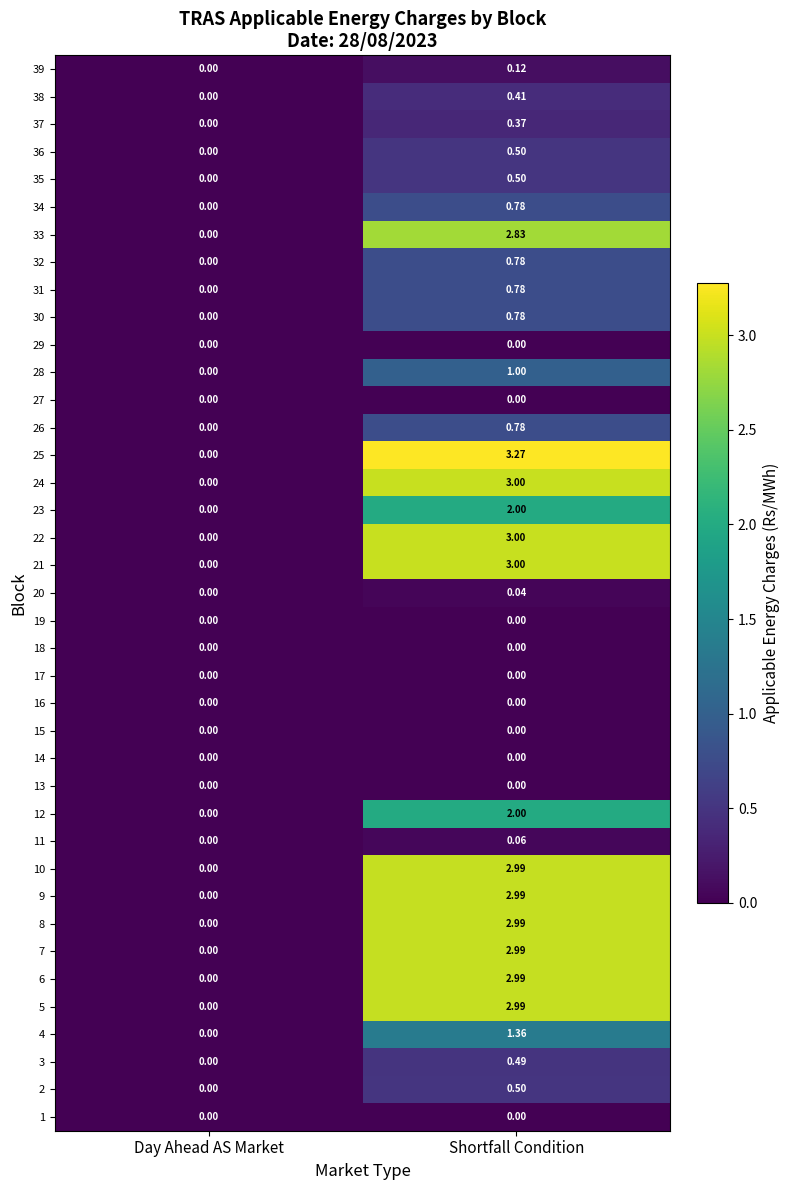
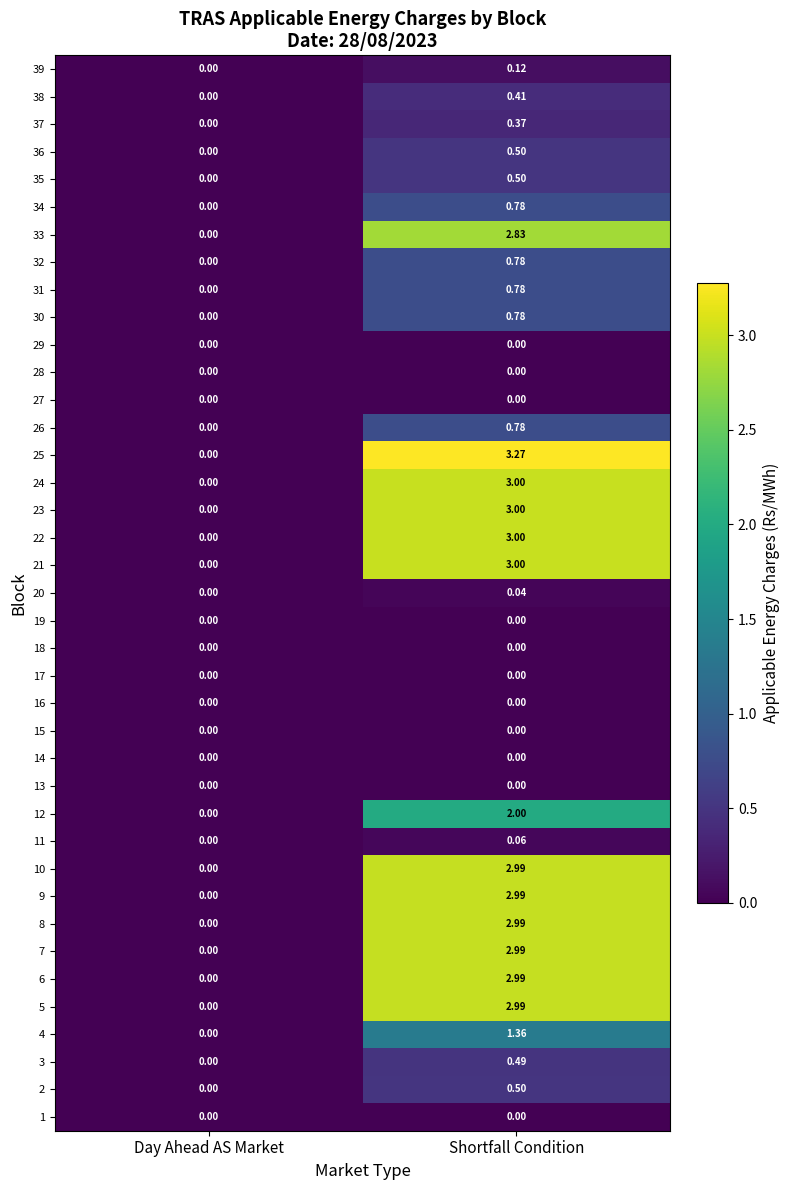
  {
    "39": {
      "Day Ahead AS Market": 0.00,
      "Shortfall Condition": 0.12
    },
    "38": {
      "Day Ahead AS Market": 0.00,
      "Shortfall Condition": 0.41
    },
    "37": {
      "Day Ahead AS Market": 0.00,
      "Shortfall Condition": 0.37
    },
    "36": {
      "Day Ahead AS Market": 0.00,
      "Shortfall Condition": 0.50
    },
    "35": {
      "Day Ahead AS Market": 0.00,
      "Shortfall Condition": 0.50
    },
    "34": {
      "Day Ahead AS Market": 0.00,
      "Shortfall Condition": 0.78
    },
    "33": {
      "Day Ahead AS Market": 0.00,
      "Shortfall Condition": 2.83
    },
    "32": {
      "Day Ahead AS Market": 0.00,
      "Shortfall Condition": 0.78
    },
    "31": {
      "Day Ahead AS Market": 0.00,
      "Shortfall Condition": 0.78
    },
    "30": {
      "Day Ahead AS Market": 0.00,
      "Shortfall Condition": 0.78
    },
    "29": {
      "Day Ahead AS Market": 0.00,
      "Shortfall Condition": 0.00
    },
    "28": {
      "Day Ahead AS Market": 0.00,
-     "Shortfall Condition": 1.00
+     "Shortfall Condition": 0.00
    },
    "27": {
      "Day Ahead AS Market": 0.00,
      "Shortfall Condition": 0.00
    },
    "26": {
      "Day Ahead AS Market": 0.00,
      "Shortfall Condition": 0.78
    },
    "25": {
      "Day Ahead AS Market": 0.00,
      "Shortfall Condition": 3.27
    },
    "24": {
      "Day Ahead AS Market": 0.00,
      "Shortfall Condition": 3.00
    },
    "23": {
      "Day Ahead AS Market": 0.00,
-     "Shortfall Condition": 2.00
+     "Shortfall Condition": 3.00
    },
    "22": {
      "Day Ahead AS Market": 0.00,
      "Shortfall Condition": 3.00
    },
    "21": {
      "Day Ahead AS Market": 0.00,
      "Shortfall Condition": 3.00
    },
    "20": {
      "Day Ahead AS Market": 0.00,
      "Shortfall Condition": 0.04
    },
    "19": {
      "Day Ahead AS Market": 0.00,
      "Shortfall Condition": 0.00
    },
    "18": {
      "Day Ahead AS Market": 0.00,
      "Shortfall Condition": 0.00
    },
    "17": {
      "Day Ahead AS Market": 0.00,
      "Shortfall Condition": 0.00
    },
    "16": {
      "Day Ahead AS Market": 0.00,
      "Shortfall Condition": 0.00
    },
    "15": {
      "Day Ahead AS Market": 0.00,
      "Shortfall Condition": 0.00
    },
    "14": {
      "Day Ahead AS Market": 0.00,
      "Shortfall Condition": 0.00
    },
    "13": {
      "Day Ahead AS Market": 0.00,
      "Shortfall Condition": 0.00
    },
    "12": {
      "Day Ahead AS Market": 0.00,
      "Shortfall Condition": 2.00
    },
    "11": {
      "Day Ahead AS Market": 0.00,
      "Shortfall Condition": 0.06
    },
    "10": {
      "Day Ahead AS Market": 0.00,
      "Shortfall Condition": 2.99
    },
    "9": {
      "Day Ahead AS Market": 0.00,
      "Shortfall Condition": 2.99
    },
    "8": {
      "Day Ahead AS Market": 0.00,
      "Shortfall Condition": 2.99
    },
    "7": {
      "Day Ahead AS Market": 0.00,
      "Shortfall Condition": 2.99
    },
    "6": {
      "Day Ahead AS Market": 0.00,
      "Shortfall Condition": 2.99
    },
    "5": {
      "Day Ahead AS Market": 0.00,
      "Shortfall Condition": 2.99
    },
    "4": {
      "Day Ahead AS Market": 0.00,
      "Shortfall Condition": 1.36
    },
    "3": {
      "Day Ahead AS Market": 0.00,
      "Shortfall Condition": 0.49
    },
    "2": {
      "Day Ahead AS Market": 0.00,
      "Shortfall Condition": 0.50
    },
    "1": {
      "Day Ahead AS Market": 0.00,
      "Shortfall Condition": 0.00
    }
  }
